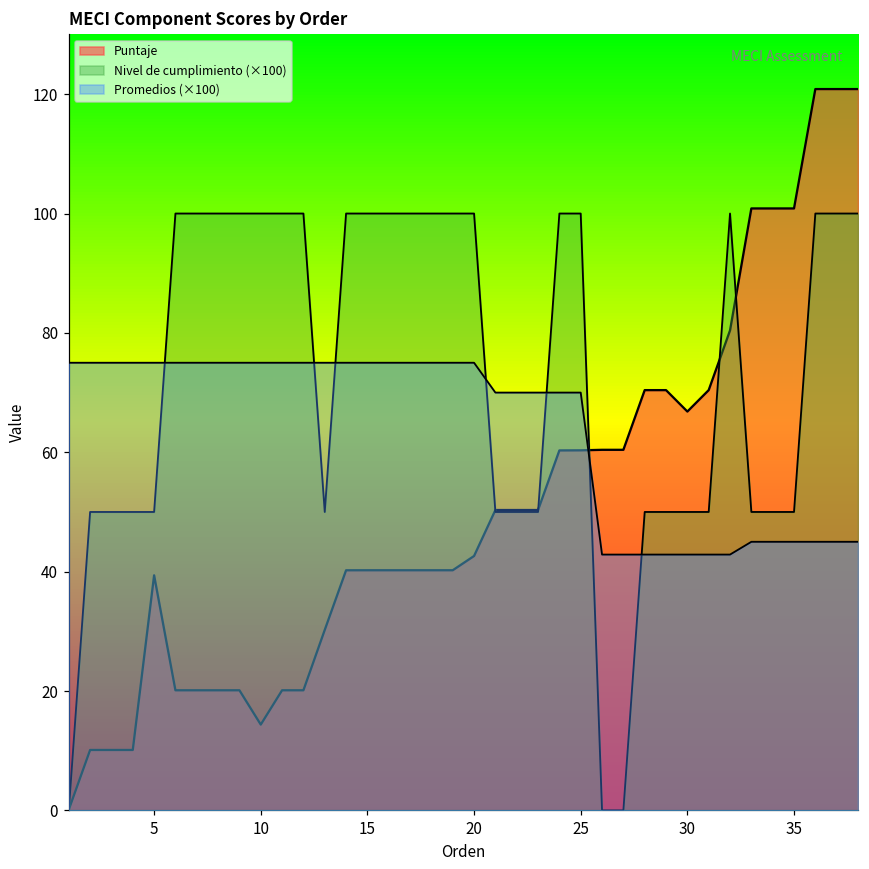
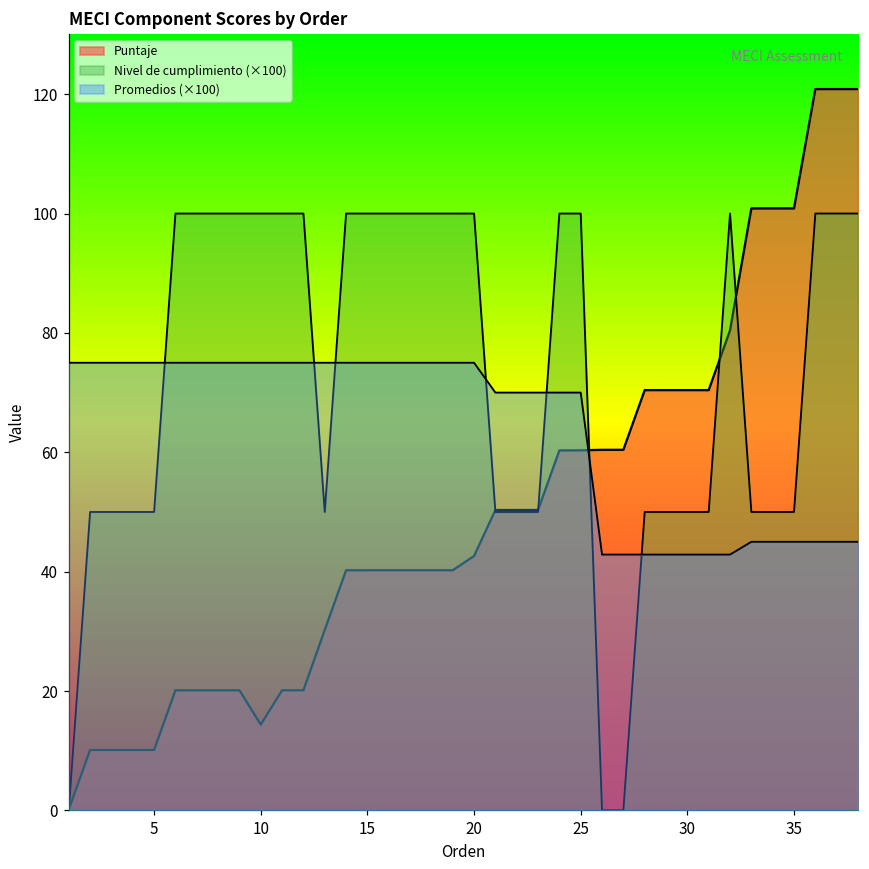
  {
    "Puntaje": {
-     "5": 39,
+     "5": 10,
      "10": 14,
      "15": 40,
      "20": 43,
      "25": 60,
-     "30": 67,
+     "30": 70,
      "35": 101
    }
  }
